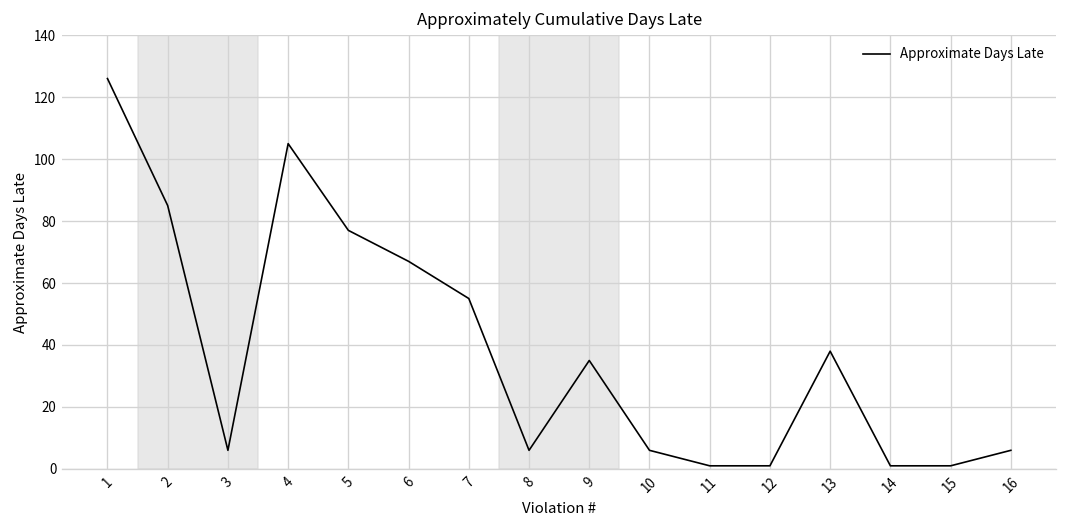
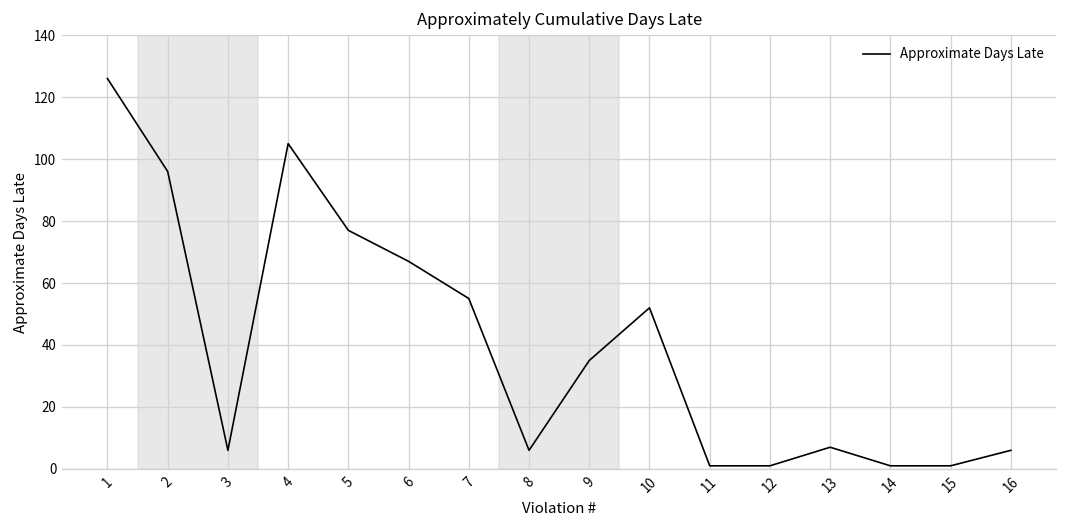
  {
    "1": 126,
-   "2": 85,
+   "2": 96,
    "3": 6,
    "4": 105,
    "5": 77,
    "6": 67,
    "7": 55,
    "8": 6,
    "9": 35,
-   "10": 6,
+   "10": 52,
    "11": 1,
    "12": 1,
-   "13": 38,
+   "13": 7,
    "14": 1,
    "15": 1,
    "16": 6
  }
